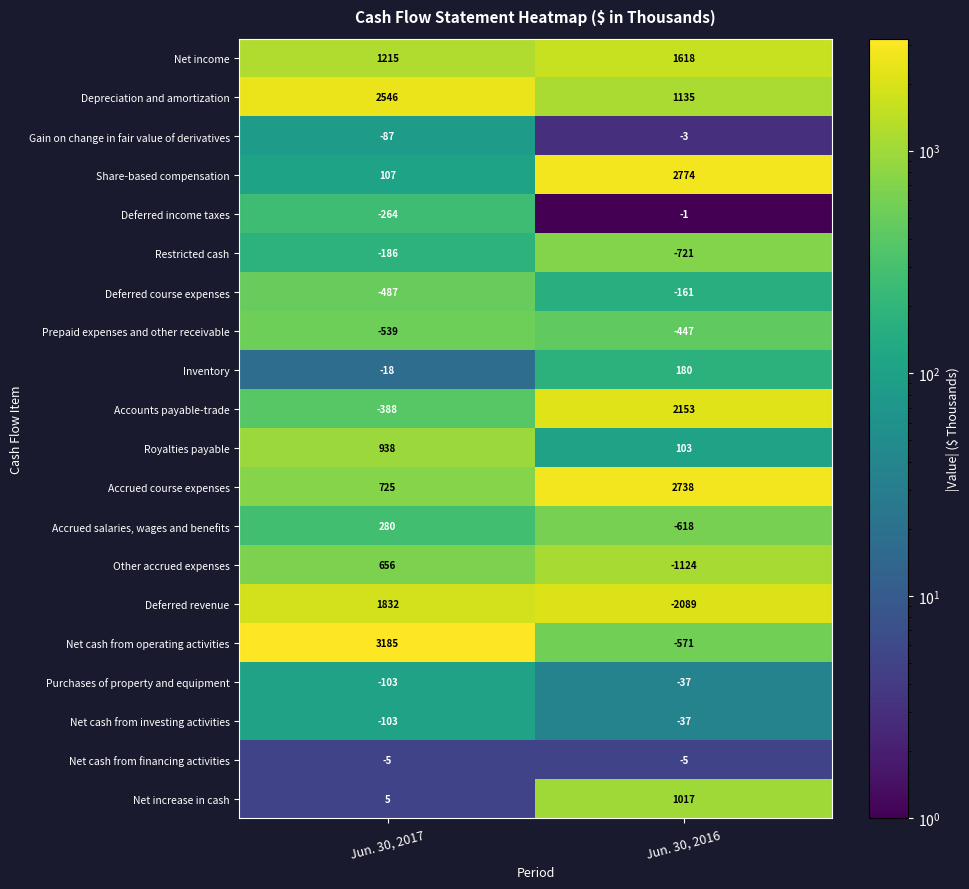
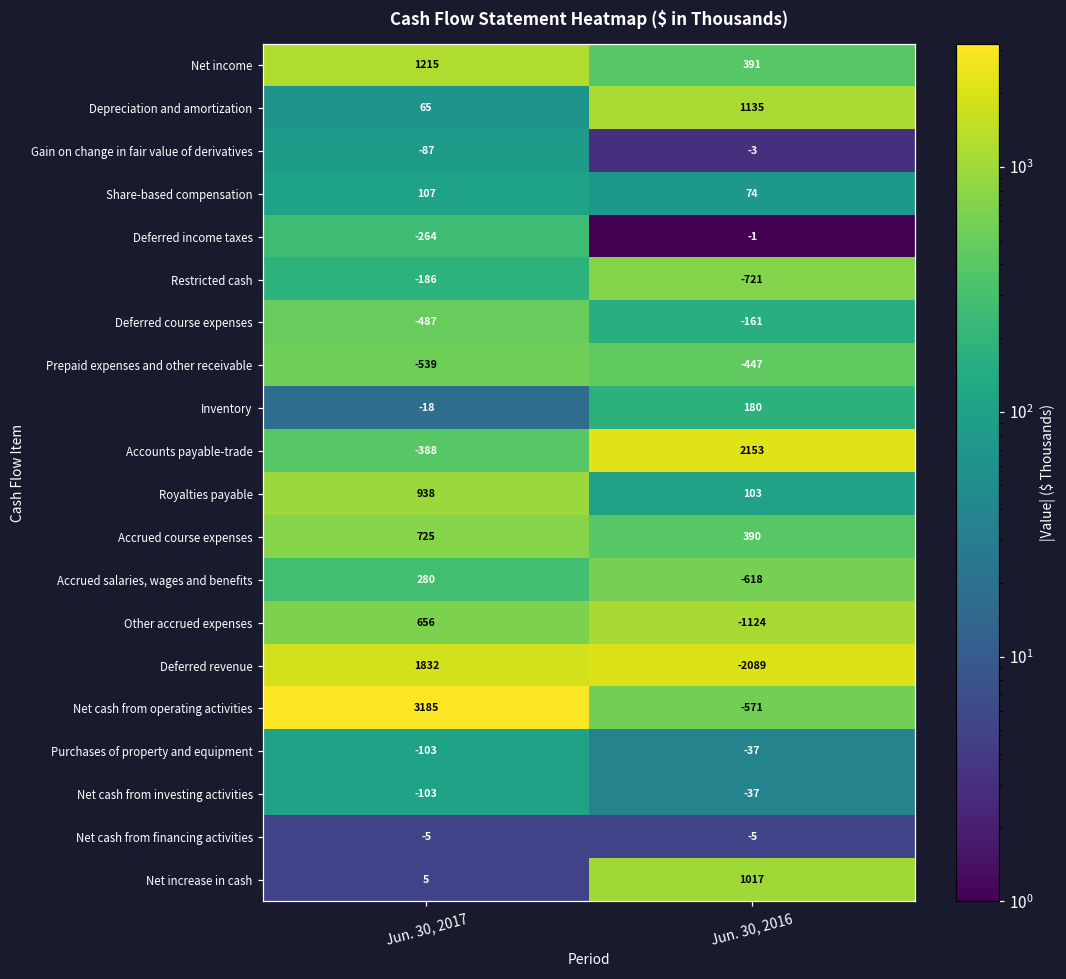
  {
    "Net income": {
      "Jun. 30, 2017": 1215,
-     "Jun. 30, 2016": 1618
+     "Jun. 30, 2016": 391
    },
    "Depreciation and amortization": {
-     "Jun. 30, 2017": 2546,
+     "Jun. 30, 2017": 65,
      "Jun. 30, 2016": 1135
    },
    "Gain on change in fair value of derivatives": {
      "Jun. 30, 2017": -87,
      "Jun. 30, 2016": -3
    },
    "Share-based compensation": {
      "Jun. 30, 2017": 107,
-     "Jun. 30, 2016": 2774
+     "Jun. 30, 2016": 74
    },
    "Deferred income taxes": {
      "Jun. 30, 2017": -264,
      "Jun. 30, 2016": -1
    },
    "Restricted cash": {
      "Jun. 30, 2017": -186,
      "Jun. 30, 2016": -721
    },
    "Deferred course expenses": {
      "Jun. 30, 2017": -487,
      "Jun. 30, 2016": -161
    },
    "Prepaid expenses and other receivable": {
      "Jun. 30, 2017": -539,
      "Jun. 30, 2016": -447
    },
    "Inventory": {
      "Jun. 30, 2017": -18,
      "Jun. 30, 2016": 180
    },
    "Accounts payable-trade": {
      "Jun. 30, 2017": -388,
      "Jun. 30, 2016": 2153
    },
    "Royalties payable": {
      "Jun. 30, 2017": 938,
      "Jun. 30, 2016": 103
    },
    "Accrued course expenses": {
      "Jun. 30, 2017": 725,
-     "Jun. 30, 2016": 2738
+     "Jun. 30, 2016": 390
    },
    "Accrued salaries, wages and benefits": {
      "Jun. 30, 2017": 280,
      "Jun. 30, 2016": -618
    },
    "Other accrued expenses": {
      "Jun. 30, 2017": 656,
      "Jun. 30, 2016": -1124
    },
    "Deferred revenue": {
      "Jun. 30, 2017": 1832,
      "Jun. 30, 2016": -2089
    },
    "Net cash from operating activities": {
      "Jun. 30, 2017": 3185,
      "Jun. 30, 2016": -571
    },
    "Purchases of property and equipment": {
      "Jun. 30, 2017": -103,
      "Jun. 30, 2016": -37
    },
    "Net cash from investing activities": {
      "Jun. 30, 2017": -103,
      "Jun. 30, 2016": -37
    },
    "Net cash from financing activities": {
      "Jun. 30, 2017": -5,
      "Jun. 30, 2016": -5
    },
    "Net increase in cash": {
      "Jun. 30, 2017": 5,
      "Jun. 30, 2016": 1017
    }
  }
